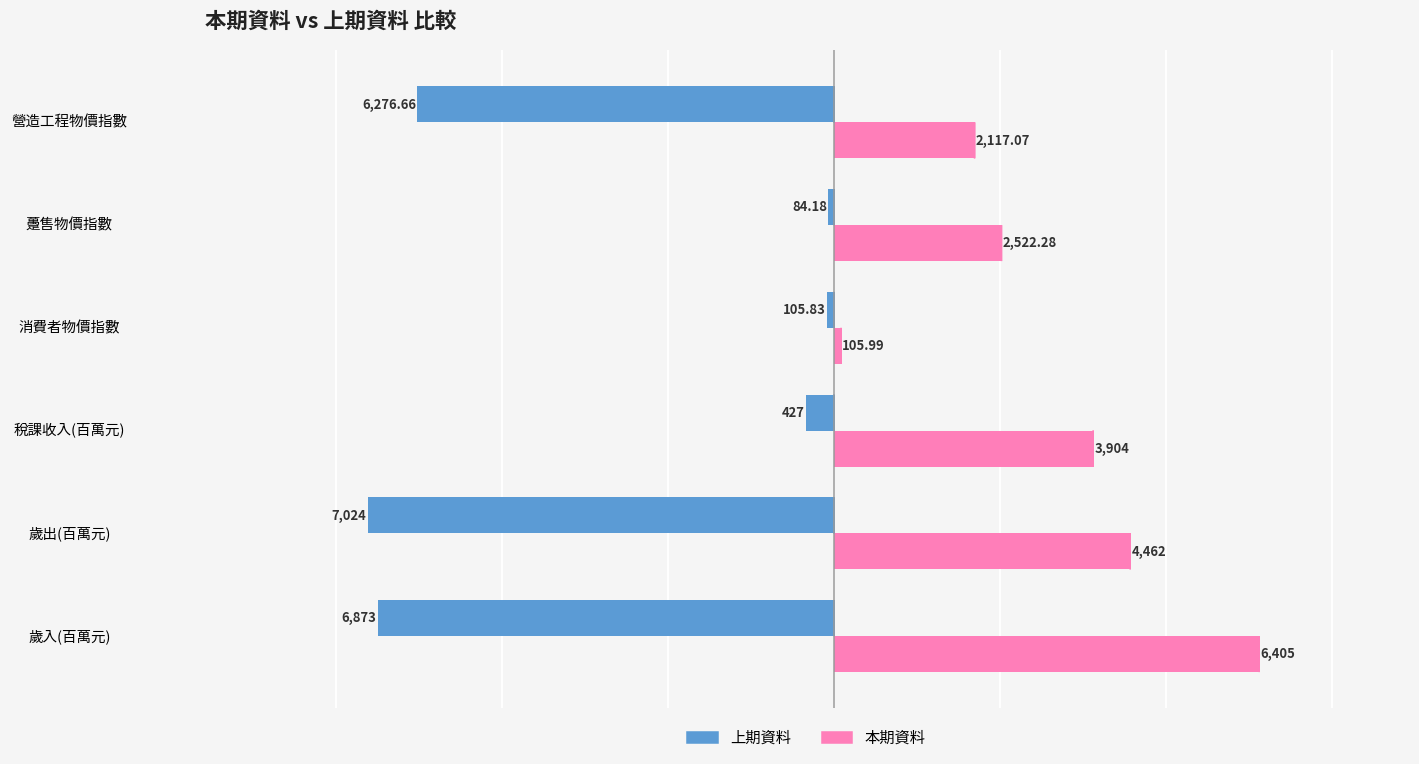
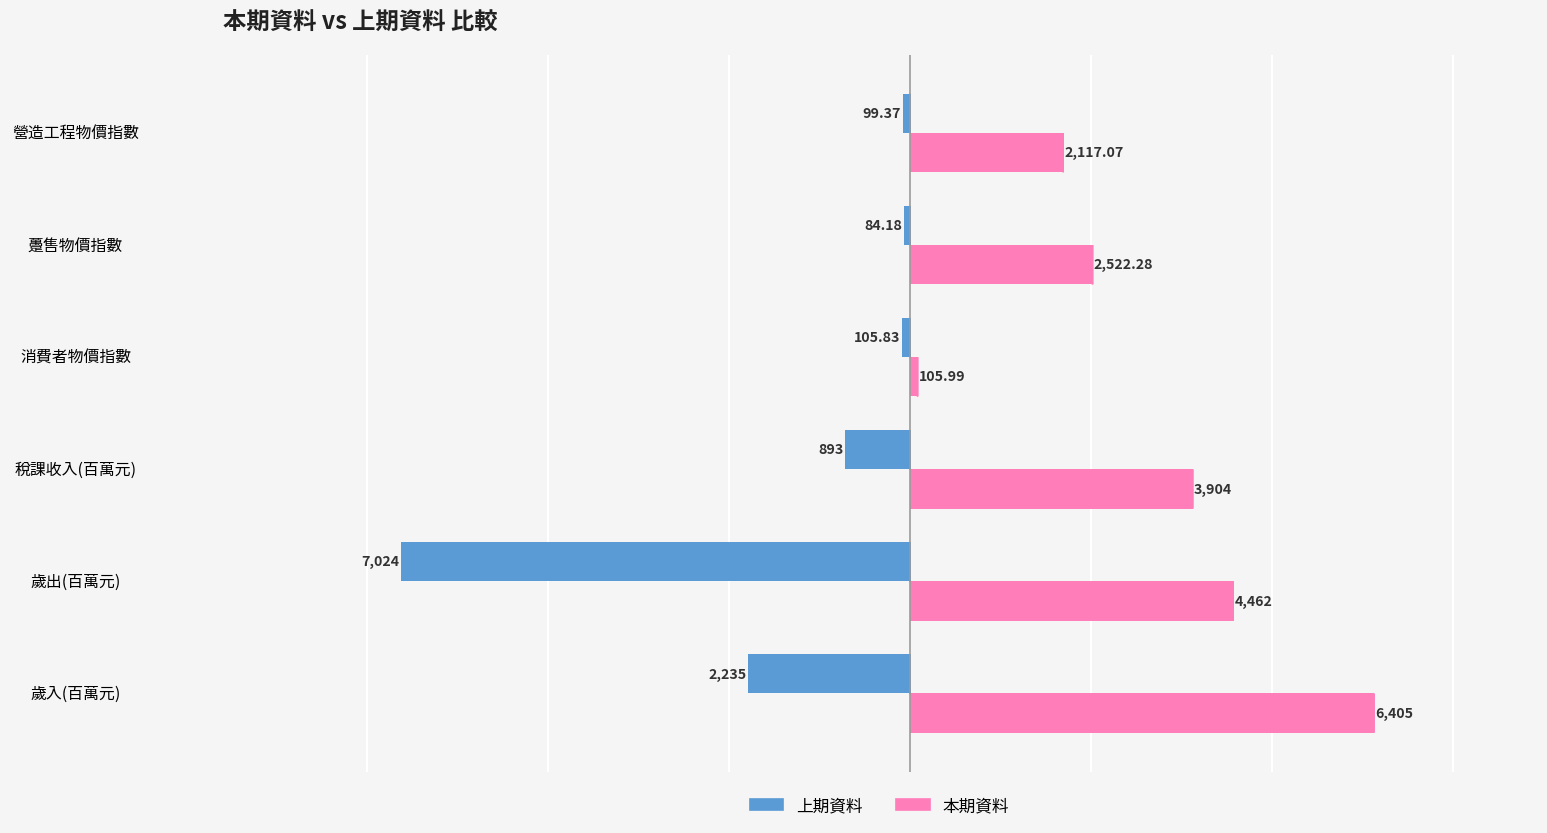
  {
    "上期資料": {
-     "營造工程物價指數": "6,276.66",
-     "稅課收入(百萬元)": "427",
-     "歲入(百萬元)": "6,873"
+     "營造工程物價指數": "99.37",
+     "稅課收入(百萬元)": "893",
+     "歲入(百萬元)": "2,235"
    }
  }
